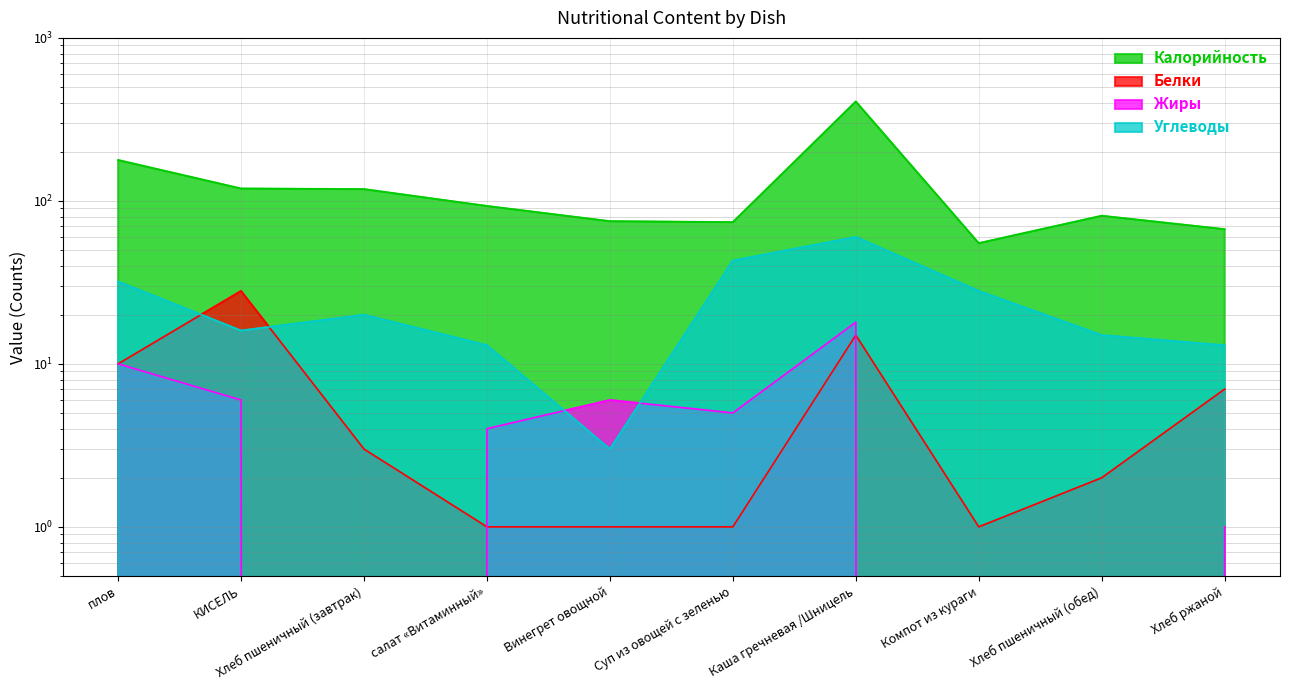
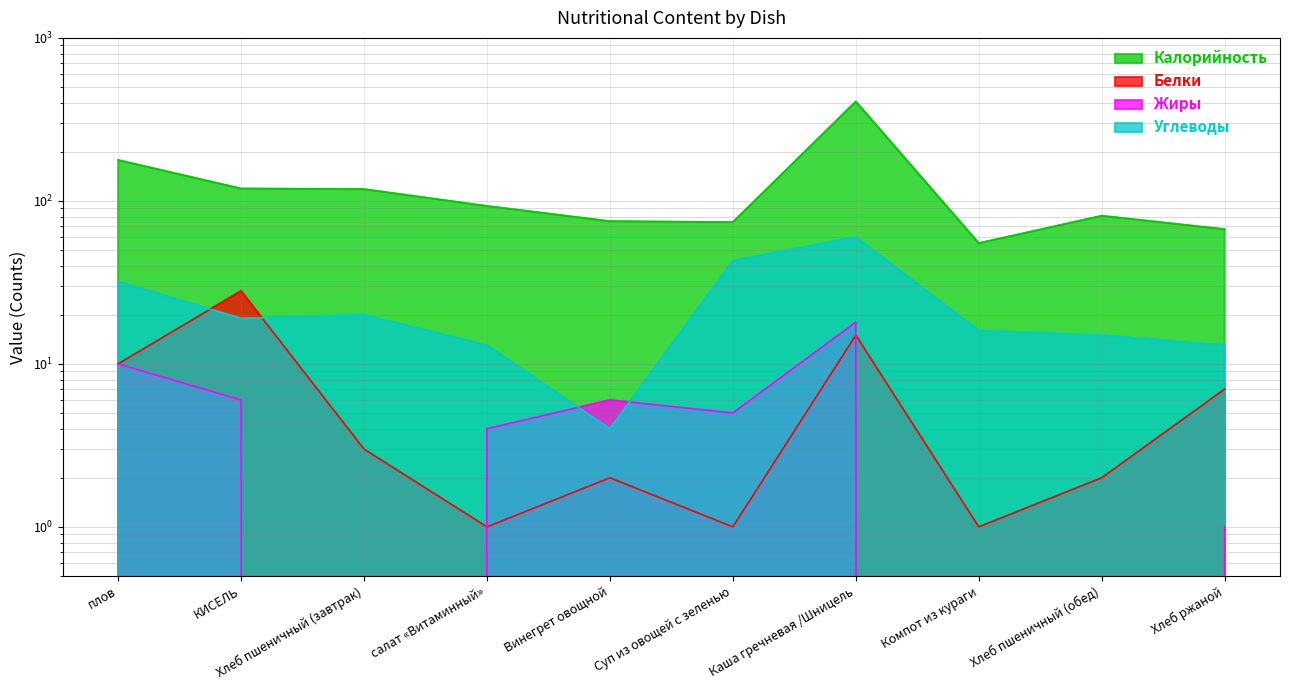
  {
    "Калорийность": {
      "плов": 180,
      "КИСЕЛЬ": 120,
      "Хлеб пшеничный (завтрак)": 120,
      "салат «Витаминный»": 90,
      "Винегрет овощной": 80,
      "Суп из овощей с зеленью": 70,
      "Каша гречневая /Шницель": 410,
      "Компот из кураги": 55,
      "Хлеб пшеничный (обед)": 80,
      "Хлеб ржаной": 67
    },
    "Белки": {
      "КИСЕЛЬ": 28,
      "Хлеб пшеничный (завтрак)": 3,
      "салат «Витаминный»": 1,
-     "Винегрет овощной": 1,
+     "Винегрет овощной": 2,
      "Суп из овощей с зеленью": 1,
      "Каша гречневая /Шницель": 15,
      "Компот из кураги": 1,
      "Хлеб пшеничный (обед)": 2,
      "Хлеб ржаной": 7
    },
    "Жиры": {
      "КИСЕЛЬ": 6,
      "салат «Витаминный»": 4,
      "Винегрет овощной": 6,
      "Суп из овощей с зеленью": 5,
      "Каша гречневая /Шницель": 18,
      "Хлеб ржаной": 1
    },
    "Углеводы": {
      "плов": 32,
-     "КИСЕЛЬ": 16,
+     "КИСЕЛЬ": 19,
      "Хлеб пшеничный (завтрак)": 20,
      "салат «Витаминный»": 13,
-     "Винегрет овощной": 3,
+     "Винегрет овощной": 4,
      "Суп из овощей с зеленью": 43,
      "Каша гречневая /Шницель": 60,
-     "Компот из кураги": 28,
+     "Компот из кураги": 16,
      "Хлеб пшеничный (обед)": 15,
      "Хлеб ржаной": 13
    }
  }
